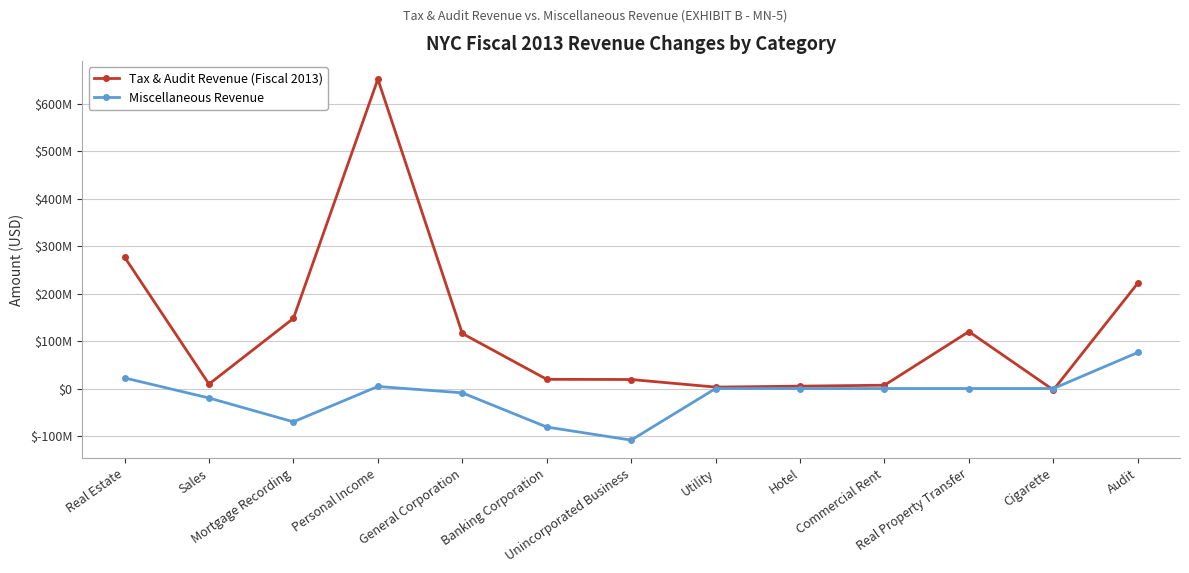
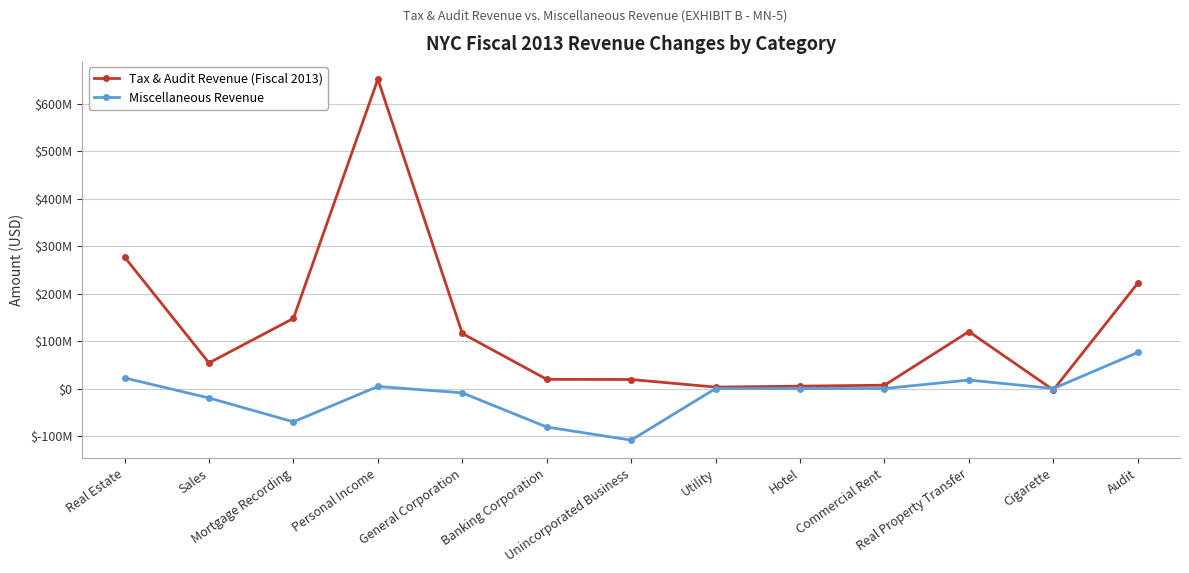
  {
    "Tax & Audit Revenue (Fiscal 2013)": {
      "Real Estate": "$280000000",
-     "Sales": "$10000000",
+     "Sales": "$50000000",
      "Mortgage Recording": "$150000000",
      "Personal Income": "$650000000",
      "General Corporation": "$120000000",
      "Banking Corporation": "$20000000",
      "Unincorporated Business": "$20000000",
      "Commercial Rent": "$10000000",
      "Real Property Transfer": "$120000000",
      "Audit": "$220000000"
    },
    "Miscellaneous Revenue": {
      "Real Estate": "$20000000",
      "Sales": "$-20000000",
      "Mortgage Recording": "$-70000000",
      "Personal Income": "$0",
      "General Corporation": "$-10000000",
      "Banking Corporation": "$-80000000",
      "Unincorporated Business": "$-110000000",
      "Commercial Rent": "$0",
-     "Real Property Transfer": "$0",
+     "Real Property Transfer": "$20000000",
      "Audit": "$80000000"
    }
  }
